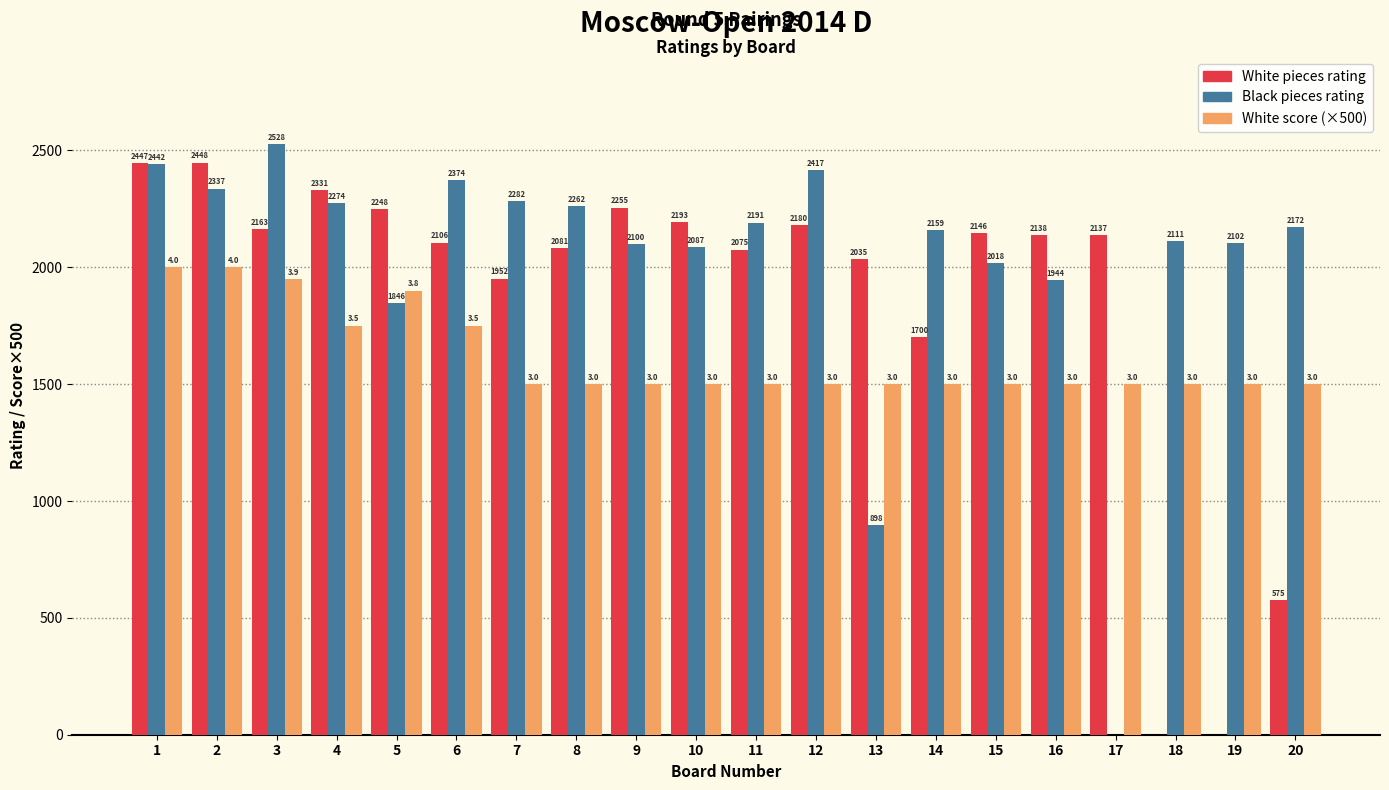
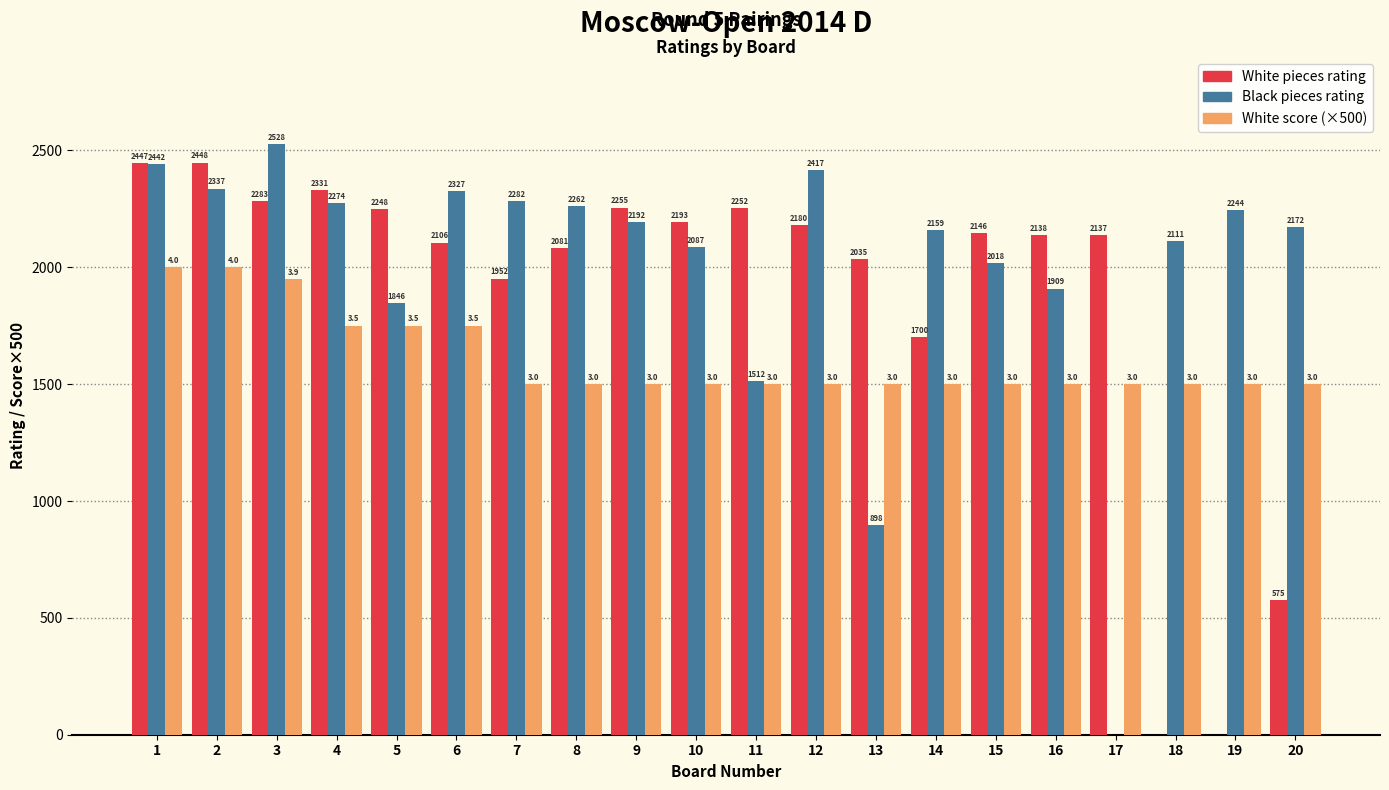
  {
    "White pieces rating": {
      "1": 2447,
      "2": 2448,
-     "3": 2163,
+     "3": 2283,
      "4": 2331,
      "5": 2248,
      "6": 2106,
      "7": 1952,
      "8": 2081,
      "9": 2255,
      "10": 2193,
-     "11": 2075,
+     "11": 2252,
      "12": 2180,
      "13": 2035,
      "14": 1700,
      "15": 2146,
      "16": 2138,
      "17": 2137,
      "20": 575
    },
    "Black pieces rating": {
      "1": 2442,
      "2": 2337,
      "3": 2528,
      "4": 2274,
      "5": 1846,
-     "6": 2374,
+     "6": 2327,
      "7": 2282,
      "8": 2262,
-     "9": 2100,
+     "9": 2192,
      "10": 2087,
-     "11": 2191,
+     "11": 1512,
      "12": 2417,
      "13": 898,
      "14": 2159,
      "15": 2018,
-     "16": 1944,
+     "16": 1909,
      "18": 2111,
-     "19": 2102,
+     "19": 2244,
      "20": 2172
    },
    "White score (×500)": {
-     "5": 3.8
+     "5": 3.5
    }
  }
